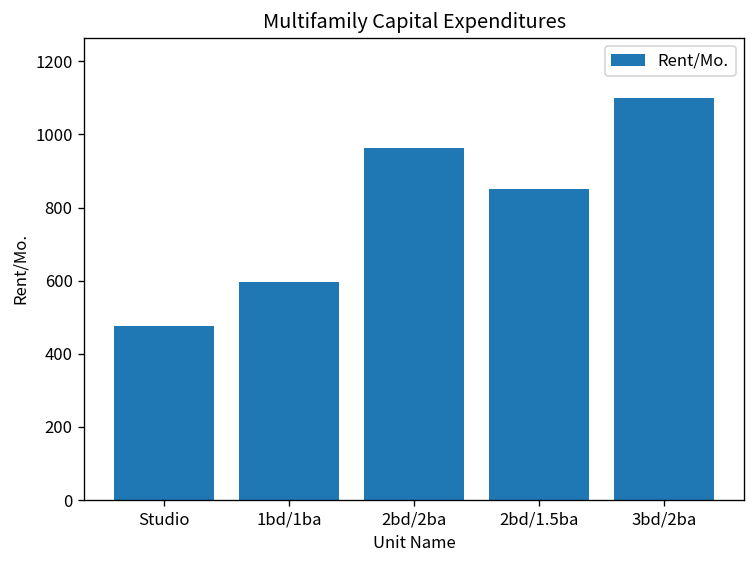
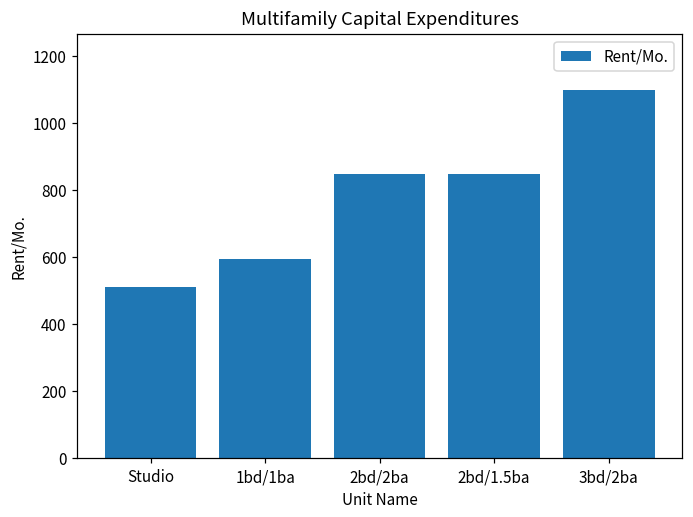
  {
-   "Studio": 480,
+   "Studio": 510,
    "1bd/1ba": 600,
-   "2bd/2ba": 960,
+   "2bd/2ba": 850,
    "2bd/1.5ba": 850,
    "3bd/2ba": 1100
  }
